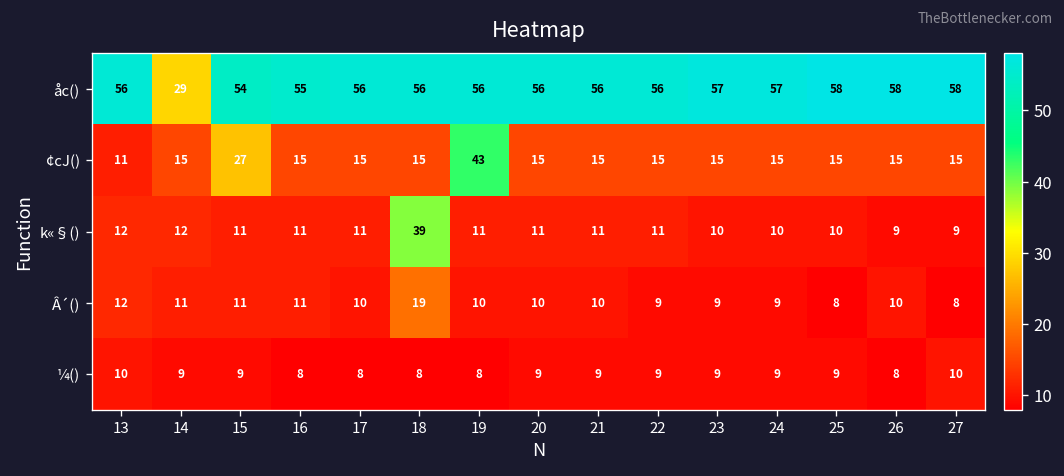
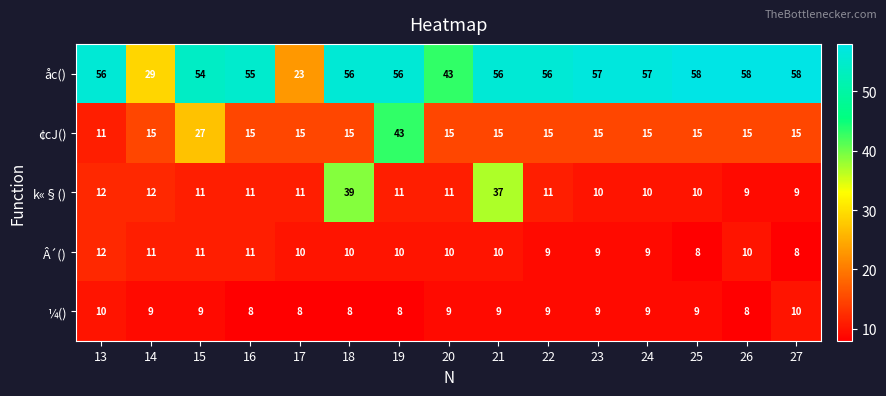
  {
    "åc()": {
      "13": 56,
      "14": 29,
      "15": 54,
      "16": 55,
-     "17": 56,
+     "17": 23,
      "18": 56,
      "19": 56,
-     "20": 56,
+     "20": 43,
      "21": 56,
      "22": 56,
      "23": 57,
      "24": 57,
      "25": 58,
      "26": 58,
      "27": 58
    },
    "¢cJ()": {
      "13": 11,
      "14": 15,
      "15": 27,
      "16": 15,
      "17": 15,
      "18": 15,
      "19": 43,
      "20": 15,
      "21": 15,
      "22": 15,
      "23": 15,
      "24": 15,
      "25": 15,
      "26": 15,
      "27": 15
    },
    "k«§()": {
      "13": 12,
      "14": 12,
      "15": 11,
      "16": 11,
      "17": 11,
      "18": 39,
      "19": 11,
      "20": 11,
-     "21": 11,
+     "21": 37,
      "22": 11,
      "23": 10,
      "24": 10,
      "25": 10,
      "26": 9,
      "27": 9
    },
    "Â´()": {
      "13": 12,
      "14": 11,
      "15": 11,
      "16": 11,
      "17": 10,
-     "18": 19,
+     "18": 10,
      "19": 10,
      "20": 10,
      "21": 10,
      "22": 9,
      "23": 9,
      "24": 9,
      "25": 8,
      "26": 10,
      "27": 8
    },
    "¼()": {
      "13": 10,
      "14": 9,
      "15": 9,
      "16": 8,
      "17": 8,
      "18": 8,
      "19": 8,
      "20": 9,
      "21": 9,
      "22": 9,
      "23": 9,
      "24": 9,
      "25": 9,
      "26": 8,
      "27": 10
    }
  }
